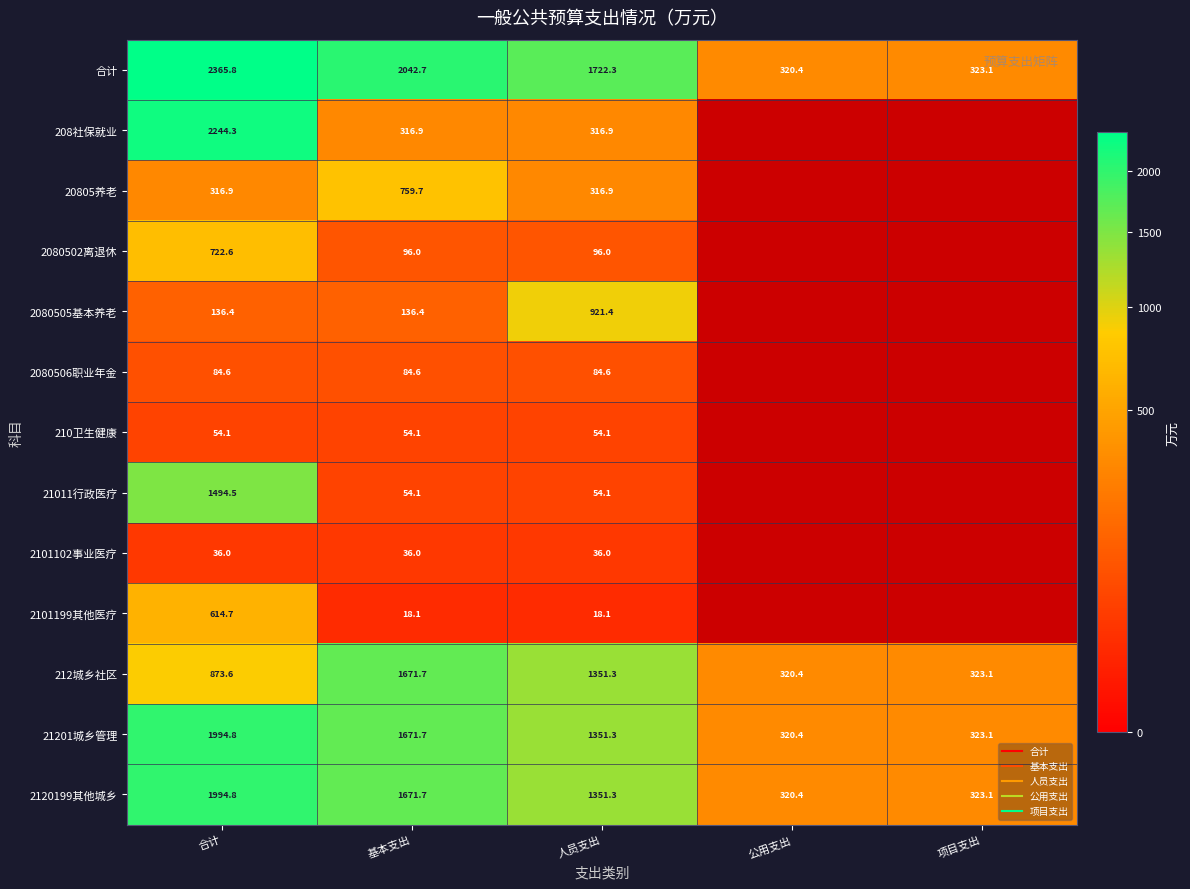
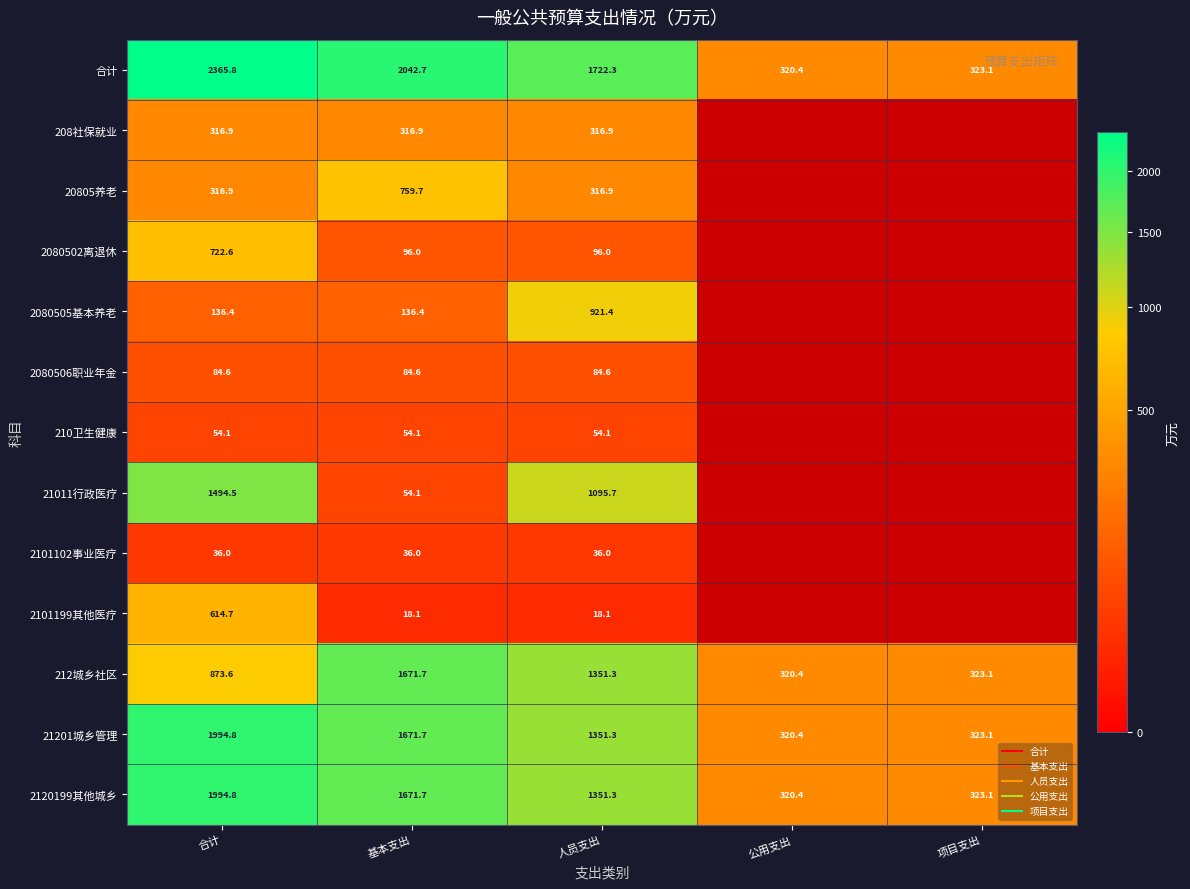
  {
    "合计": {
      "合计": 2365.8,
      "基本支出": 2042.7,
      "人员支出": 1722.3,
      "公用支出": 320.4
    },
    "208社保就业": {
-     "合计": 2244.3,
+     "合计": 316.9,
      "基本支出": 316.9,
      "人员支出": 316.9
    },
    "20805养老": {
      "合计": 316.9,
      "基本支出": 759.7,
      "人员支出": 316.9
    },
    "2080502离退休": {
      "合计": 722.6,
      "基本支出": 96.0,
      "人员支出": 96.0
    },
    "2080505基本养老": {
      "合计": 136.4,
      "基本支出": 136.4,
      "人员支出": 921.4
    },
    "2080506职业年金": {
      "合计": 84.6,
      "基本支出": 84.6,
      "人员支出": 84.6
    },
    "210卫生健康": {
      "合计": 54.1,
      "基本支出": 54.1,
      "人员支出": 54.1
    },
    "21011行政医疗": {
      "合计": 1494.5,
      "基本支出": 54.1,
-     "人员支出": 54.1
+     "人员支出": 1095.7
    },
    "2101102事业医疗": {
      "合计": 36.0,
      "基本支出": 36.0,
      "人员支出": 36.0
    },
    "2101199其他医疗": {
      "合计": 614.7,
      "基本支出": 18.1,
      "人员支出": 18.1
    },
    "212城乡社区": {
      "合计": 873.6,
      "基本支出": 1671.7,
      "人员支出": 1351.3,
      "公用支出": 320.4,
      "项目支出": 323.1
    },
    "21201城乡管理": {
      "合计": 1994.8,
      "基本支出": 1671.7,
      "人员支出": 1351.3,
      "公用支出": 320.4,
      "项目支出": 323.1
    },
    "2120199其他城乡": {
      "合计": 1994.8,
      "基本支出": 1671.7,
      "人员支出": 1351.3,
      "公用支出": 320.4,
      "项目支出": 323.1
    }
  }
